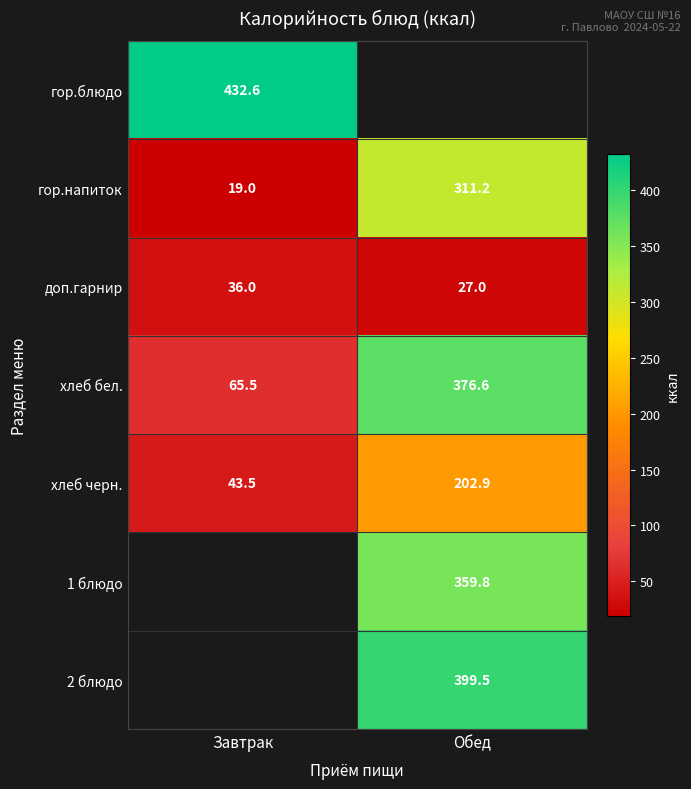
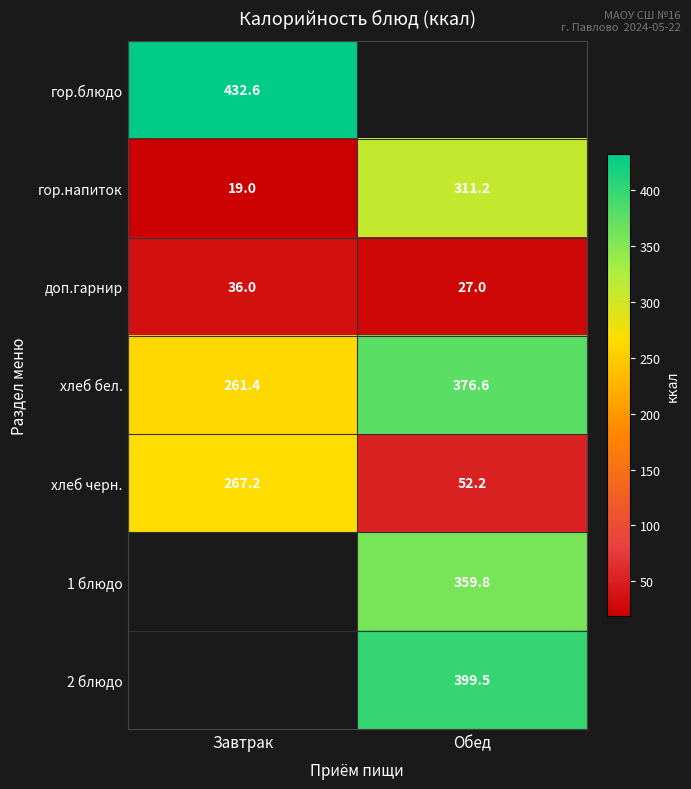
  {
    "гор.блюдо": {
      "Завтрак": 432.6
    },
    "гор.напиток": {
      "Завтрак": 19.0,
      "Обед": 311.2
    },
    "доп.гарнир": {
      "Завтрак": 36.0,
      "Обед": 27.0
    },
    "хлеб бел.": {
-     "Завтрак": 65.5,
+     "Завтрак": 261.4,
      "Обед": 376.6
    },
    "хлеб черн.": {
-     "Завтрак": 43.5,
-     "Обед": 202.9
+     "Завтрак": 267.2,
+     "Обед": 52.2
    },
    "1 блюдо": {
      "Обед": 359.8
    },
    "2 блюдо": {
      "Обед": 399.5
    }
  }
